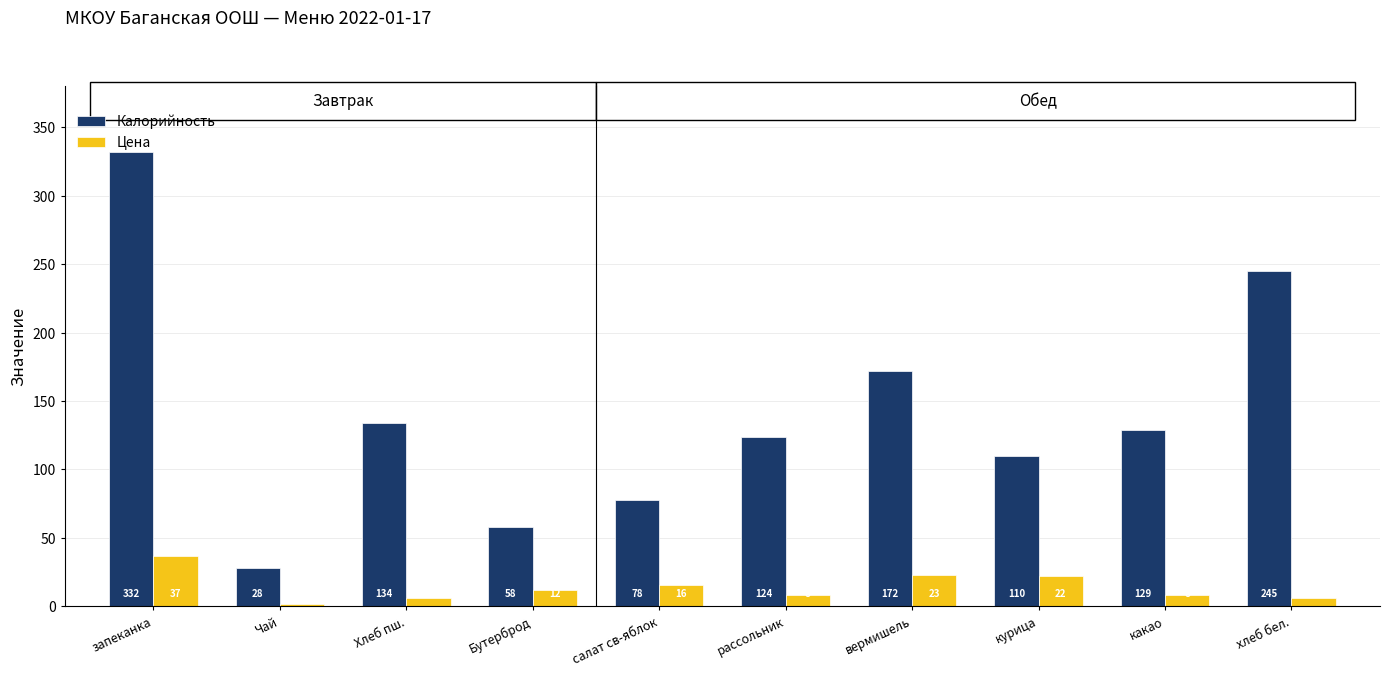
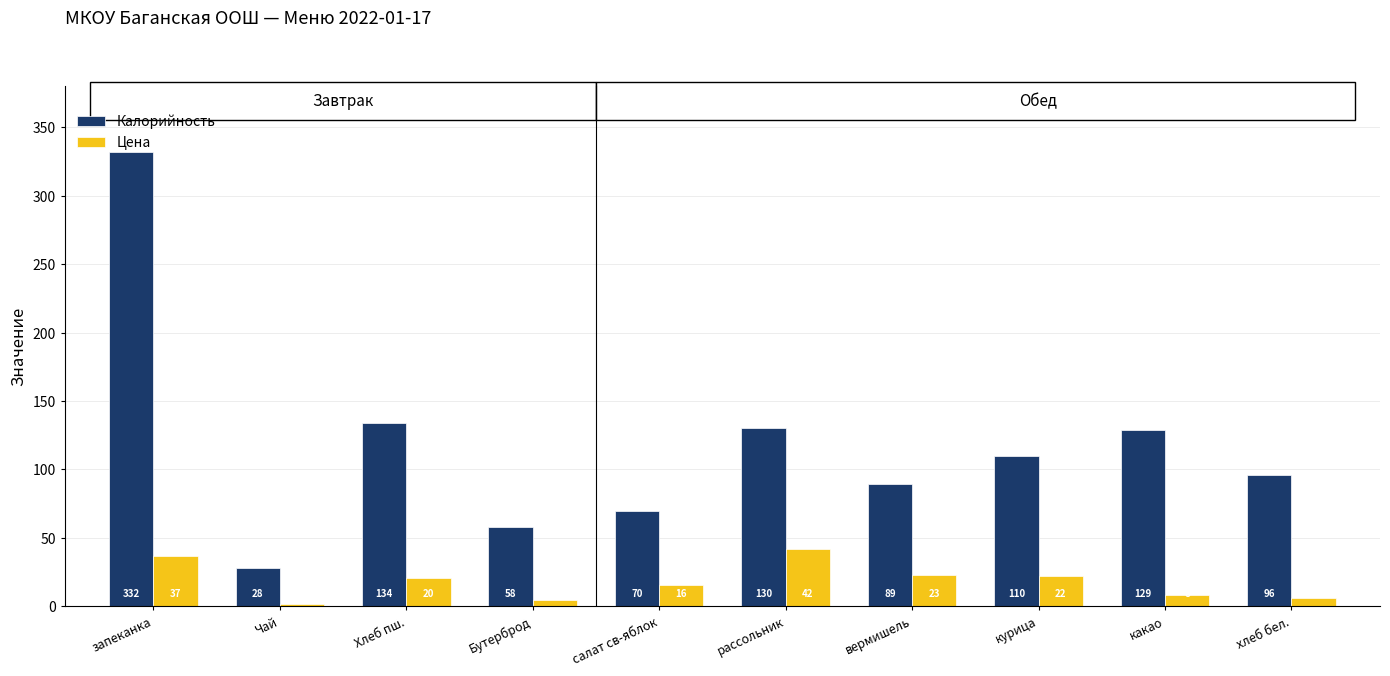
  {
    "Калорийность": {
      "запеканка": 332,
      "Чай": 28,
      "Хлеб пш.": 134,
      "Бутерброд": 58,
-     "салат св-яблок": 78,
-     "рассольник": 124,
-     "вермишель": 172,
+     "салат св-яблок": 70,
+     "рассольник": 130,
+     "вермишель": 89,
      "курица": 110,
      "какао": 129,
-     "хлеб бел.": 245
+     "хлеб бел.": 96
    },
    "Цена": {
      "Чай": 2,
-     "Хлеб пш.": 6,
-     "Бутерброд": 12,
-     "рассольник": 8,
+     "Хлеб пш.": 21,
+     "Бутерброд": 5,
+     "рассольник": 42,
      "какао": 8,
      "хлеб бел.": 6
    }
  }
